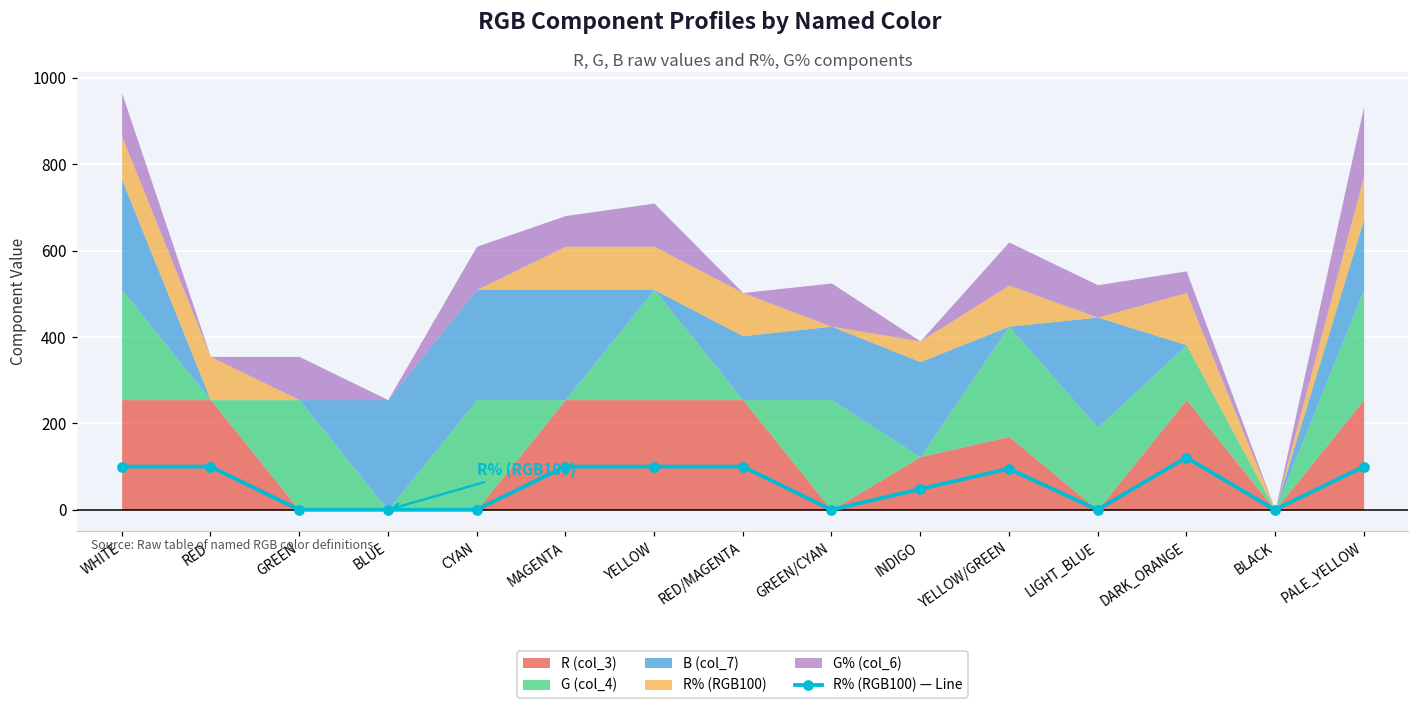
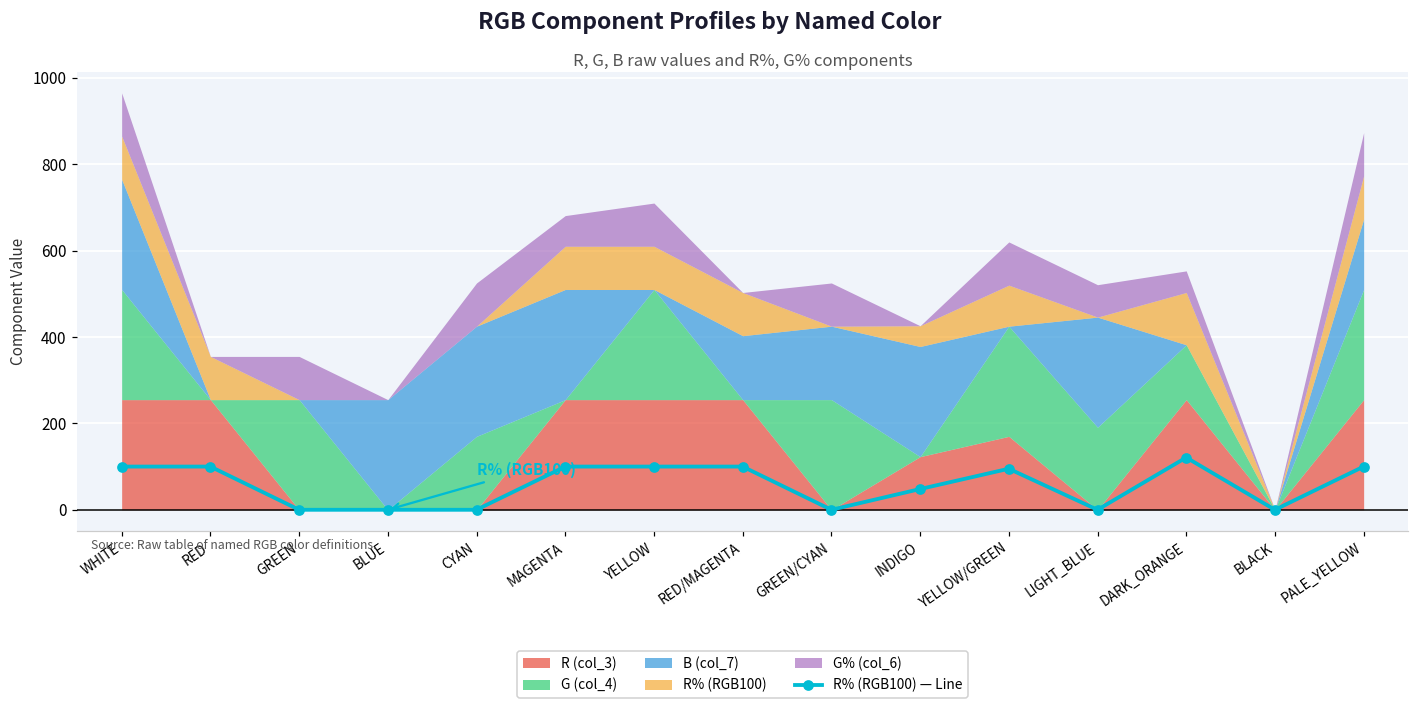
  {
    "R% (RGB100) — Line": {
      "WHITE": 100,
      "RED": 100,
      "MAGENTA": 100,
      "YELLOW": 100,
      "RED/MAGENTA": 100,
      "INDIGO": 50,
      "YELLOW/GREEN": 100,
      "DARK_ORANGE": 120,
      "PALE_YELLOW": 100
    },
    "G (col_4)": {
      "WHITE": 260,
-     "CYAN": 260,
+     "CYAN": 170,
      "GREEN/CYAN": 260,
      "LIGHT_BLUE": 190,
      "PALE_YELLOW": 260
    },
    "B (col_7)": {
      "WHITE": 260,
      "MAGENTA": 260,
      "RED/MAGENTA": 150,
-     "INDIGO": 220,
+     "INDIGO": 260,
      "PALE_YELLOW": 160
    },
    "R% (RGB100)": {
      "WHITE": 100,
      "MAGENTA": 100,
      "YELLOW": 100,
      "YELLOW/GREEN": 100,
      "DARK_ORANGE": 120,
      "PALE_YELLOW": 100
    },
    "G% (col_6)": {
      "WHITE": 100,
      "GREEN": 100,
      "CYAN": 100,
      "MAGENTA": 70,
      "YELLOW": 100,
      "GREEN/CYAN": 100,
      "YELLOW/GREEN": 100,
      "LIGHT_BLUE": 80,
      "DARK_ORANGE": 50,
-     "PALE_YELLOW": 160
+     "PALE_YELLOW": 100
    }
  }
